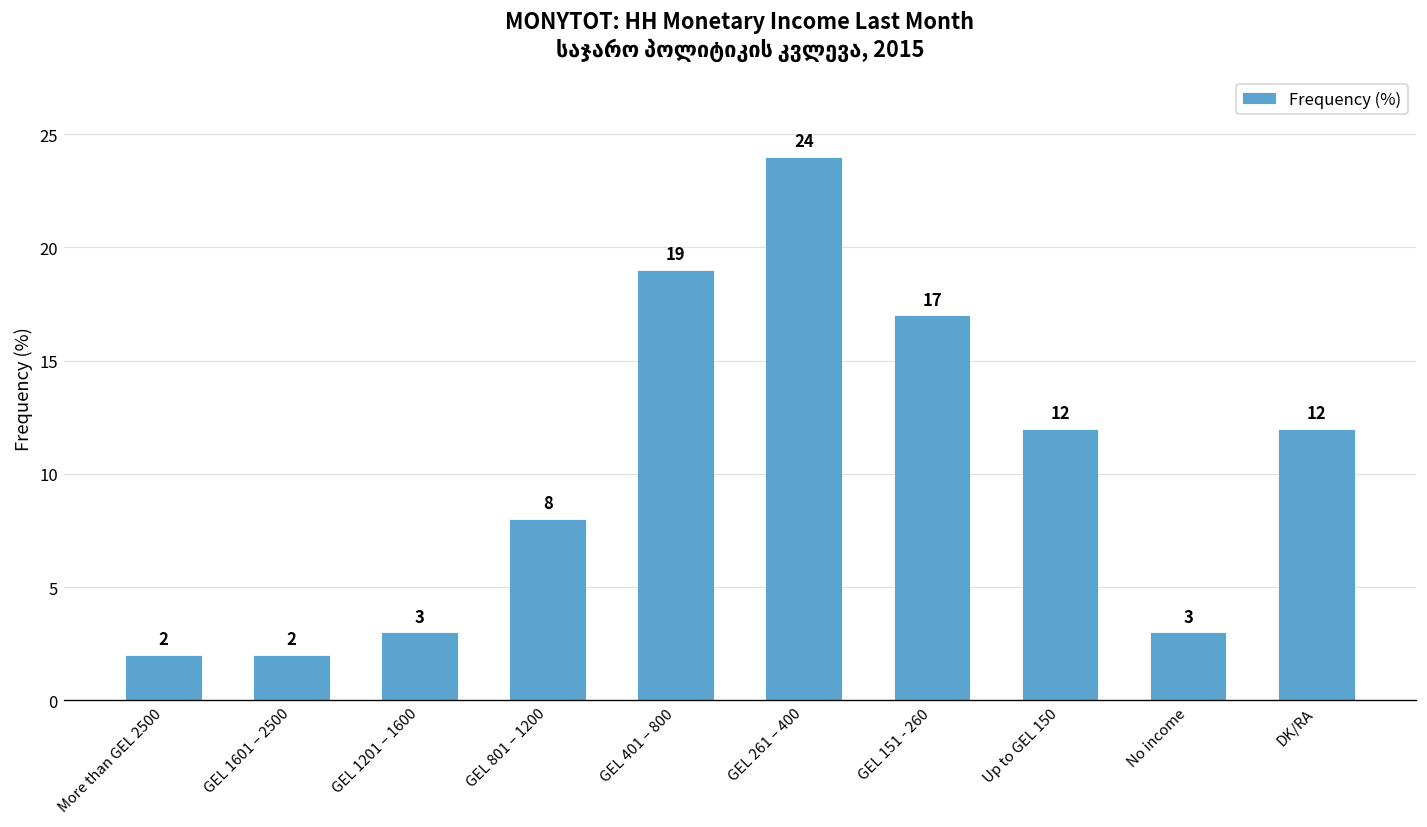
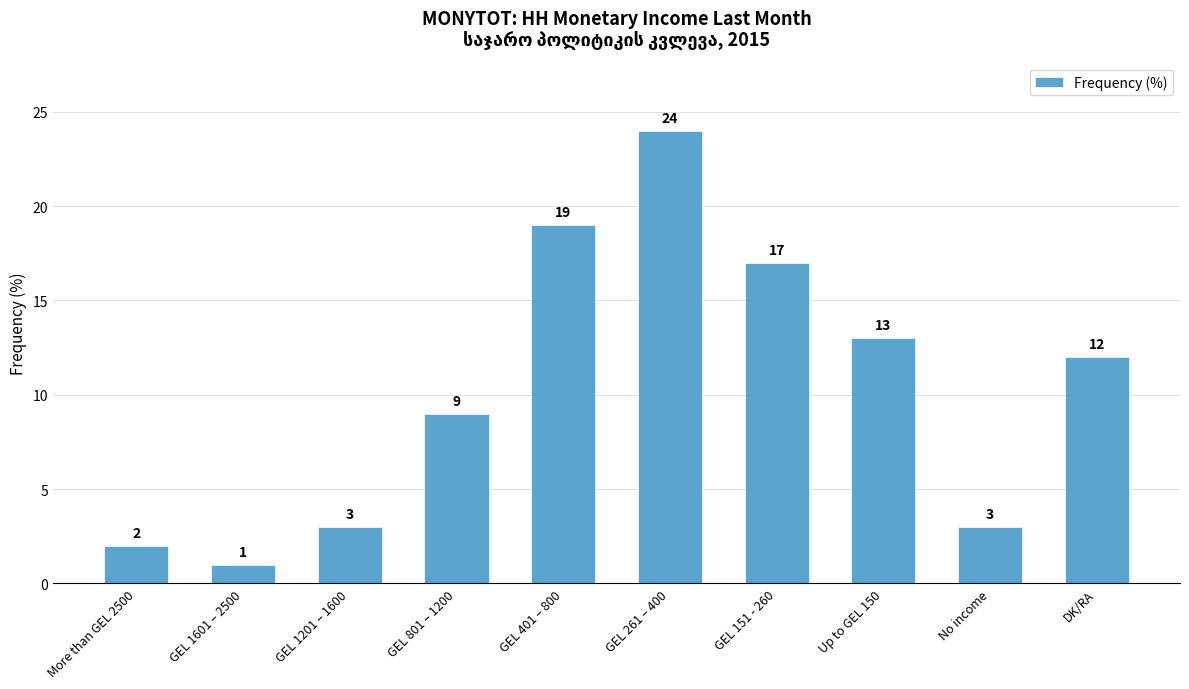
  {
    "More than GEL 2500": 2,
-   "GEL 1601 – 2500": 2,
+   "GEL 1601 – 2500": 1,
    "GEL 1201 – 1600": 3,
-   "GEL 801 – 1200": 8,
+   "GEL 801 – 1200": 9,
    "GEL 401 – 800": 19,
    "GEL 261 – 400": 24,
    "GEL 151 - 260": 17,
-   "Up to GEL 150": 12,
+   "Up to GEL 150": 13,
    "No income": 3,
    "DK/RA": 12
  }
